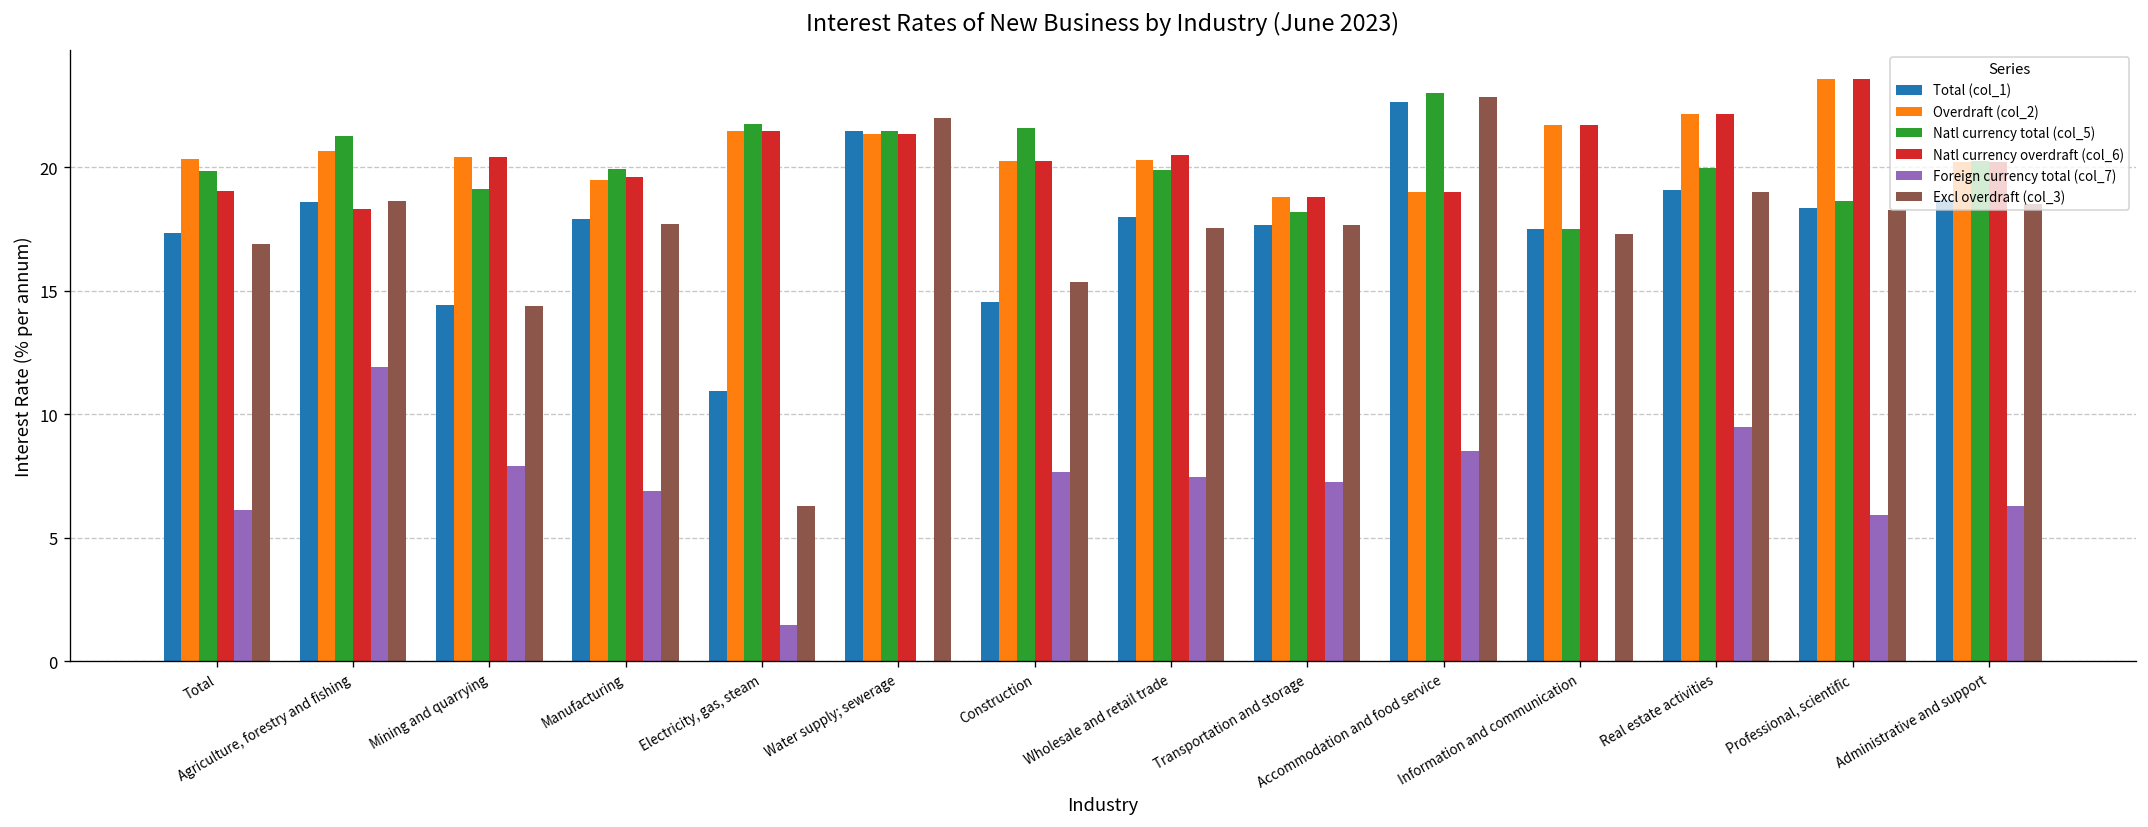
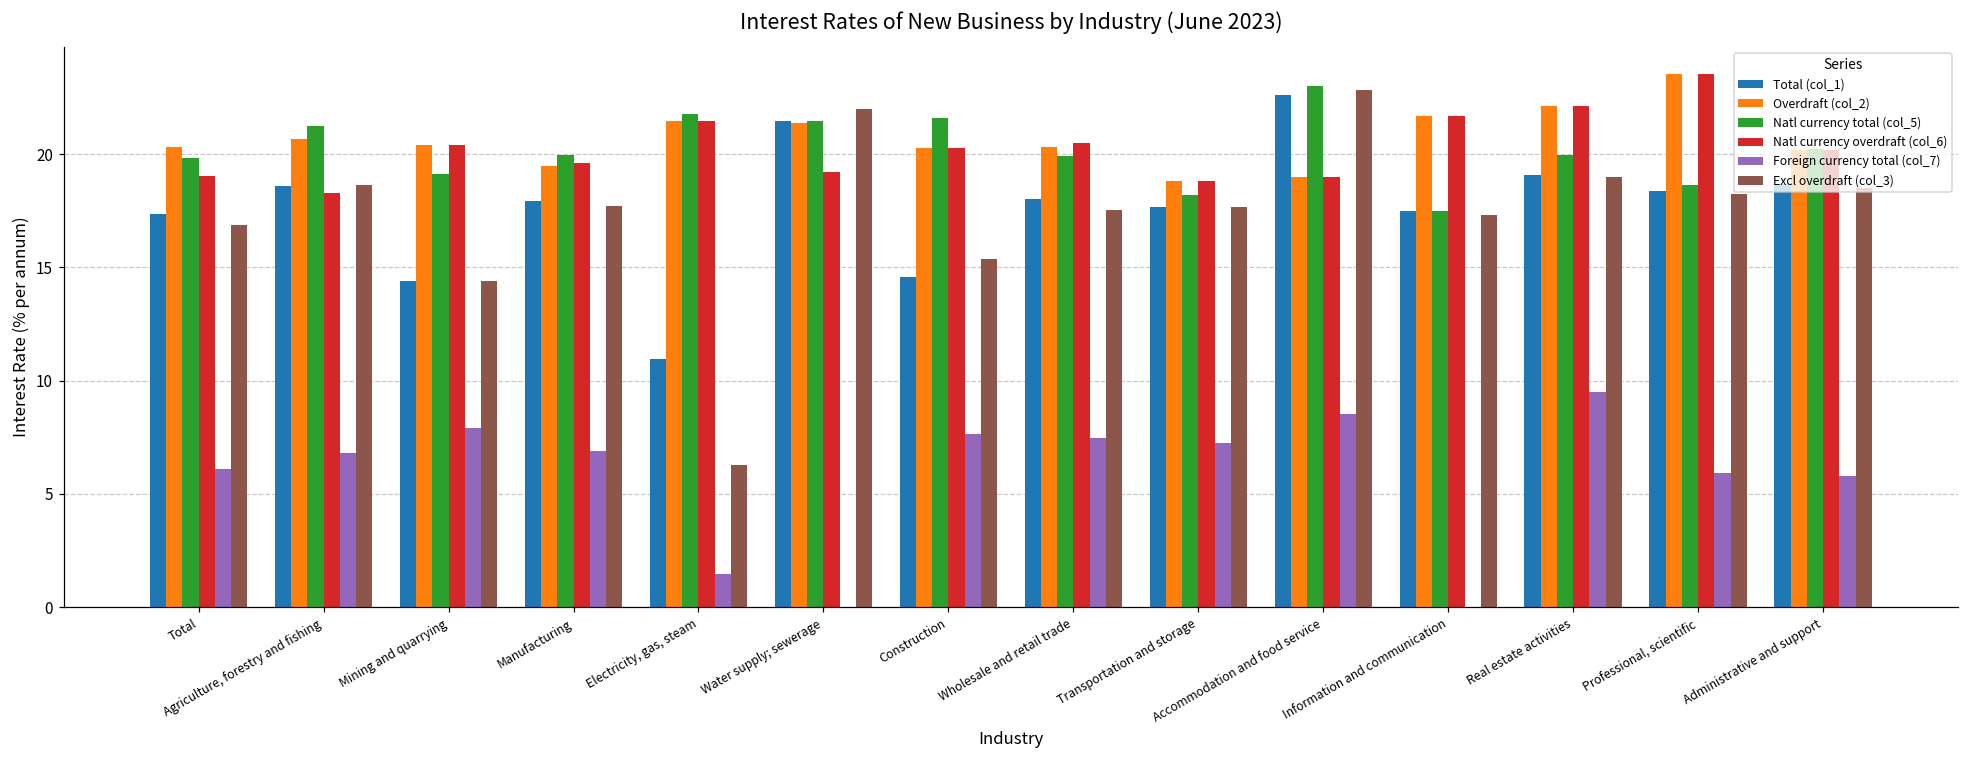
  {
    "Total (col_1)": {
      "Total": 17.3,
      "Agriculture, forestry and fishing": 18.6,
      "Mining and quarrying": 14.4,
      "Manufacturing": 17.9,
      "Electricity, gas, steam": 10.9,
      "Water supply; sewerage": 21.5,
      "Construction": 14.6,
      "Wholesale and retail trade": 18.0,
      "Transportation and storage": 17.7,
      "Accommodation and food service": 22.6,
      "Information and communication": 17.5,
      "Real estate activities": 19.1,
      "Professional, scientific": 18.4
    },
    "Overdraft (col_2)": {
      "Total": 20.3,
      "Agriculture, forestry and fishing": 20.7,
      "Mining and quarrying": 20.4,
      "Manufacturing": 19.5,
      "Electricity, gas, steam": 21.5,
      "Water supply; sewerage": 21.4,
      "Construction": 20.3,
      "Wholesale and retail trade": 20.3,
      "Transportation and storage": 18.8,
      "Accommodation and food service": 19.0,
      "Information and communication": 21.7,
      "Real estate activities": 22.1,
      "Professional, scientific": 23.6
    },
    "Natl currency total (col_5)": {
      "Total": 19.8,
      "Agriculture, forestry and fishing": 21.2,
      "Mining and quarrying": 19.1,
      "Manufacturing": 19.9,
      "Electricity, gas, steam": 21.8,
      "Water supply; sewerage": 21.5,
      "Construction": 21.6,
      "Wholesale and retail trade": 19.9,
      "Transportation and storage": 18.2,
      "Accommodation and food service": 23.0,
      "Information and communication": 17.5,
      "Real estate activities": 20.0,
      "Professional, scientific": 18.6
    },
    "Natl currency overdraft (col_6)": {
      "Total": 19.1,
      "Agriculture, forestry and fishing": 18.3,
      "Mining and quarrying": 20.4,
      "Manufacturing": 19.6,
      "Electricity, gas, steam": 21.5,
-     "Water supply; sewerage": 21.4,
+     "Water supply; sewerage": 19.2,
      "Construction": 20.3,
      "Wholesale and retail trade": 20.5,
      "Transportation and storage": 18.8,
      "Accommodation and food service": 19.0,
      "Information and communication": 21.7,
      "Real estate activities": 22.1,
      "Professional, scientific": 23.6
    },
    "Foreign currency total (col_7)": {
      "Total": 6.1,
-     "Agriculture, forestry and fishing": 11.9,
+     "Agriculture, forestry and fishing": 6.8,
      "Mining and quarrying": 7.9,
      "Manufacturing": 6.9,
      "Electricity, gas, steam": 1.5,
      "Water supply; sewerage": 0.0,
      "Construction": 7.7,
      "Wholesale and retail trade": 7.5,
      "Transportation and storage": 7.3,
      "Accommodation and food service": 8.5,
      "Information and communication": 0.0,
      "Real estate activities": 9.5,
      "Professional, scientific": 5.9,
-     "Administrative and support": 6.3
+     "Administrative and support": 5.8
    },
    "Excl overdraft (col_3)": {
      "Total": 16.9,
      "Agriculture, forestry and fishing": 18.6,
      "Mining and quarrying": 14.4,
      "Manufacturing": 17.7,
      "Electricity, gas, steam": 6.3,
      "Water supply; sewerage": 22.0,
      "Construction": 15.4,
      "Wholesale and retail trade": 17.6,
      "Transportation and storage": 17.7,
      "Accommodation and food service": 22.9,
      "Information and communication": 17.3,
      "Real estate activities": 19.0,
      "Professional, scientific": 18.3,
      "Administrative and support": 18.5
    }
  }
